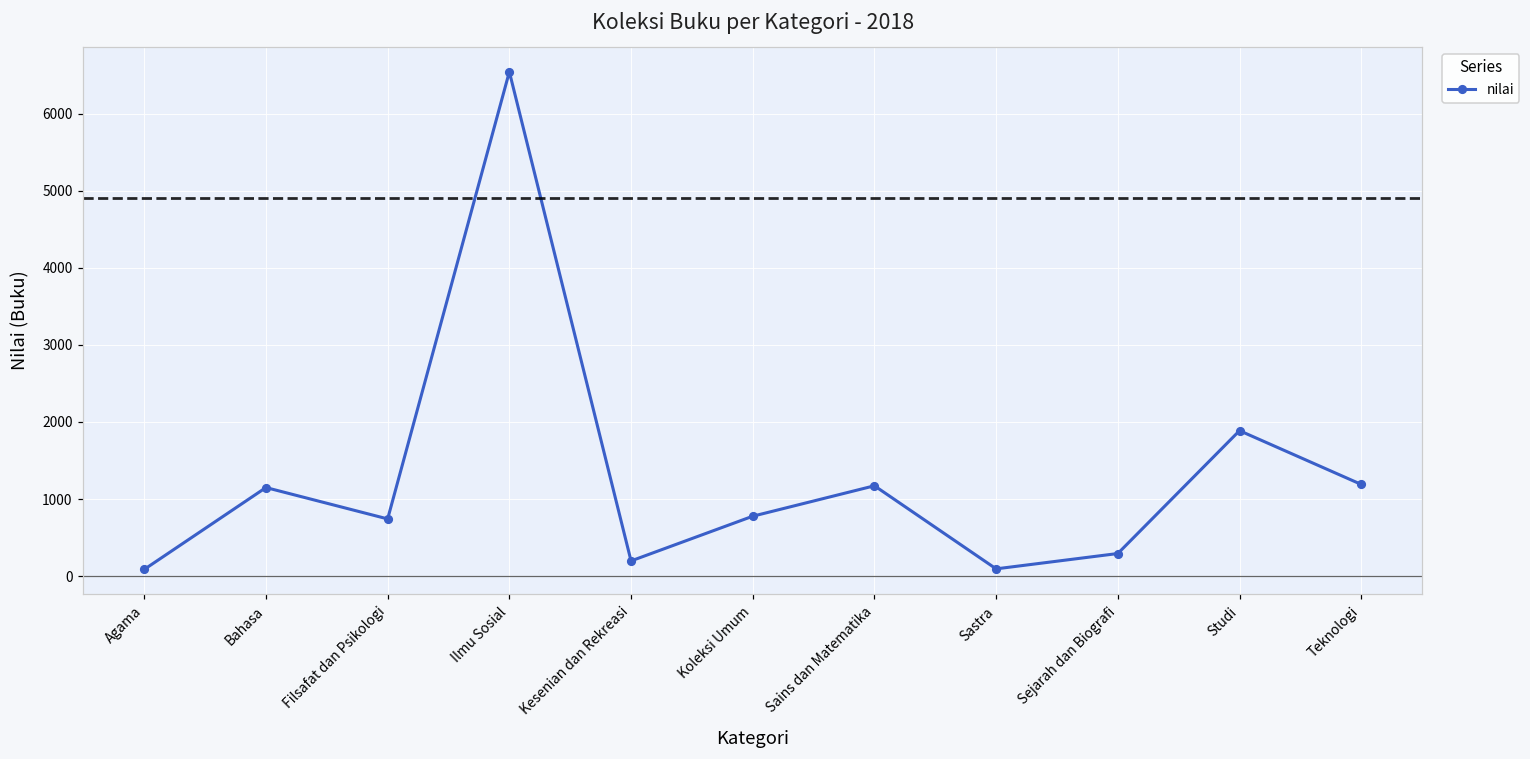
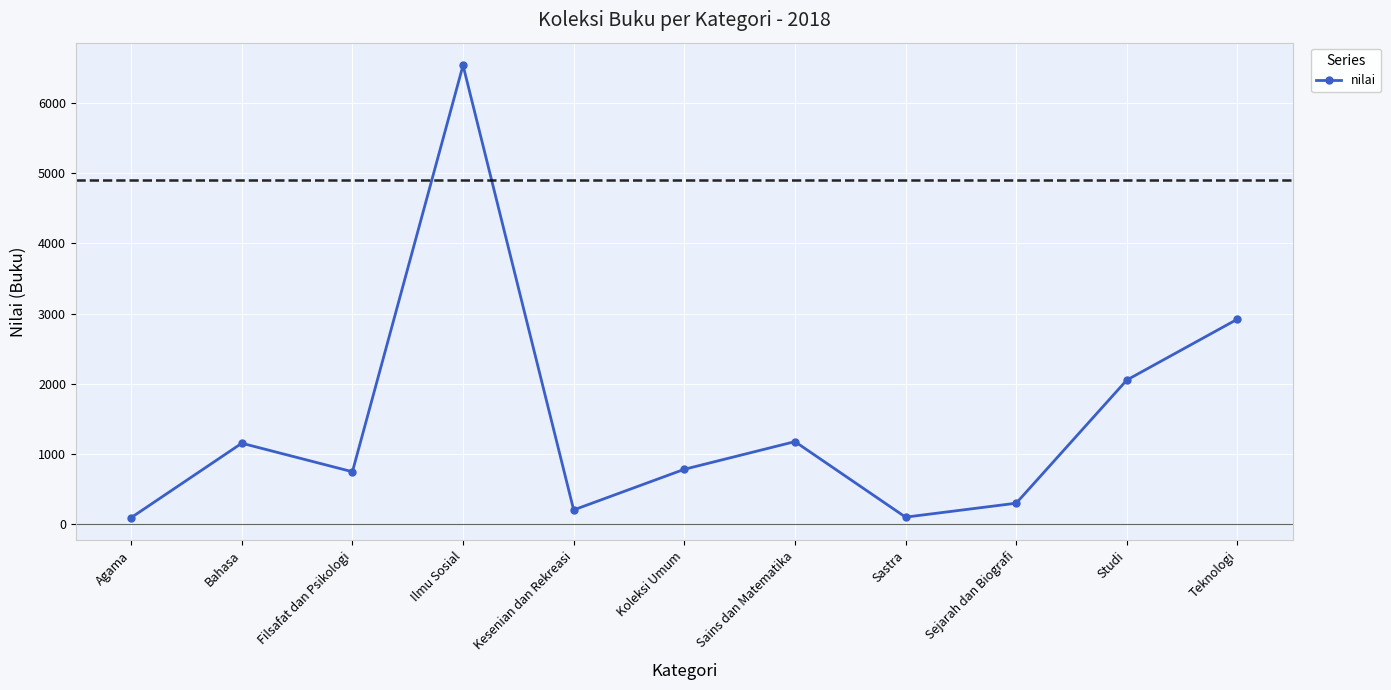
  {
    "Agama": 100,
    "Bahasa": 1100,
    "Filsafat dan Psikologi": 700,
    "Ilmu Sosial": 6500,
    "Kesenian dan Rekreasi": 200,
    "Koleksi Umum": 800,
    "Sains dan Matematika": 1200,
    "Sastra": 100,
    "Sejarah dan Biografi": 300,
-   "Studi": 1900,
-   "Teknologi": 1200
+   "Studi": 2100,
+   "Teknologi": 2900
  }
